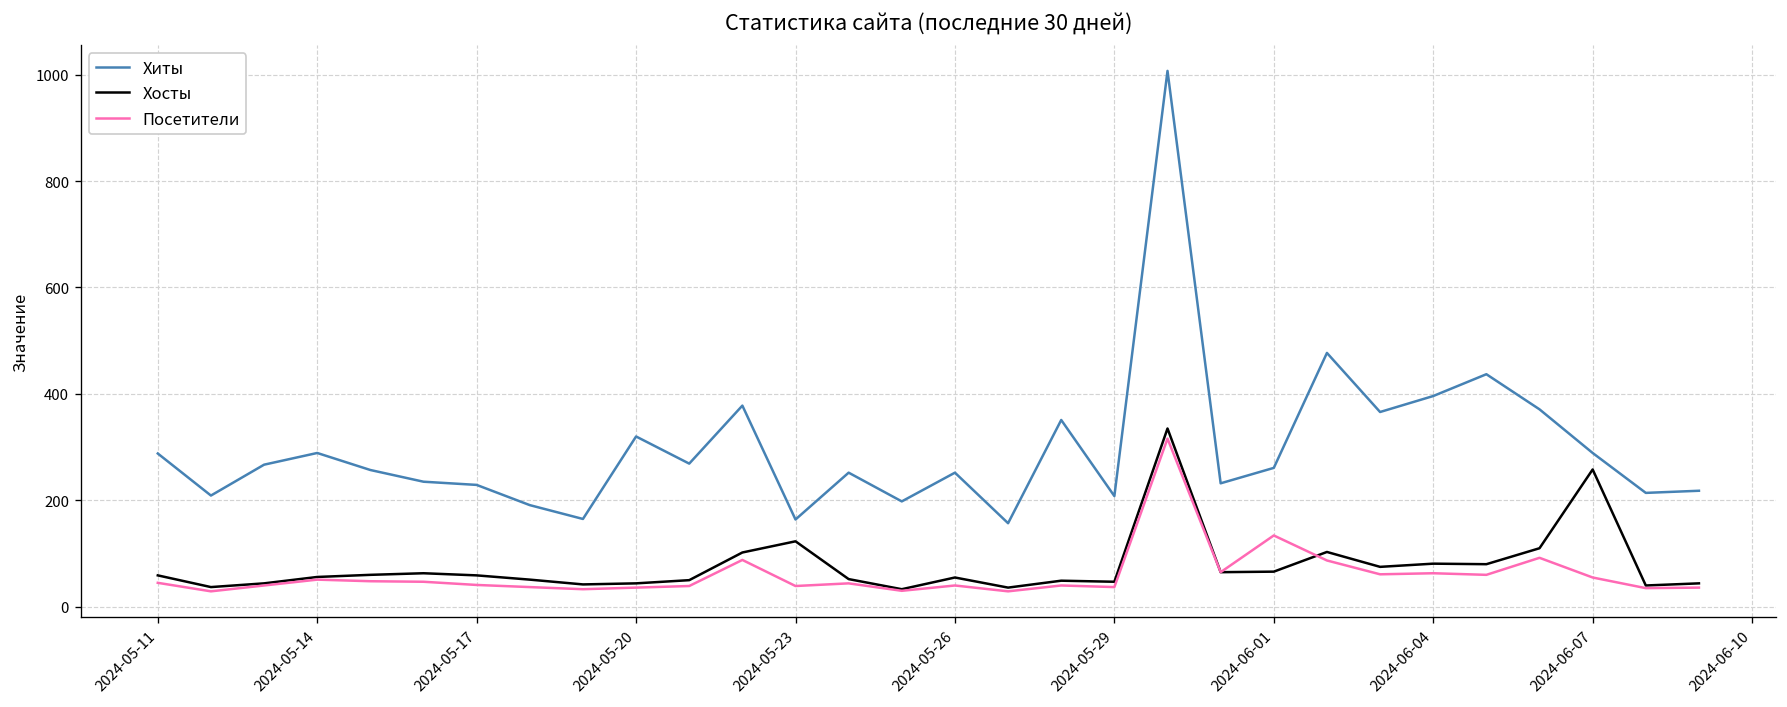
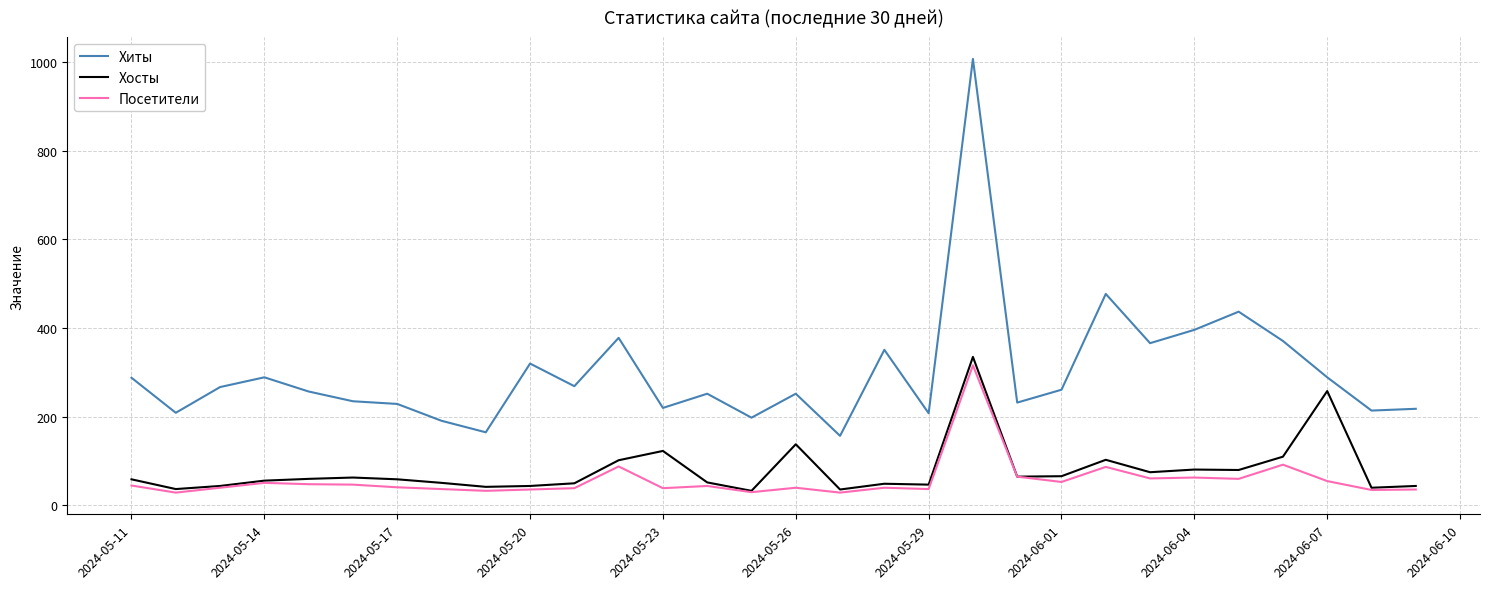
  {
    "Хиты": {
      "2024-05-11": 290,
      "2024-05-14": 290,
      "2024-05-17": 230,
      "2024-05-20": 320,
-     "2024-05-23": 160,
+     "2024-05-23": 220,
      "2024-05-26": 250,
      "2024-05-29": 210,
      "2024-06-01": 260,
      "2024-06-04": 400,
      "2024-06-07": 290
    },
    "Хосты": {
      "2024-05-11": 60,
      "2024-05-17": 60,
      "2024-05-20": 40,
      "2024-05-23": 120,
-     "2024-05-26": 60,
+     "2024-05-26": 140,
      "2024-05-29": 50,
      "2024-06-01": 70,
      "2024-06-04": 80,
      "2024-06-07": 260
    },
    "Посетители": {
      "2024-05-11": 50,
      "2024-05-17": 40,
      "2024-05-20": 40,
      "2024-05-23": 40,
      "2024-05-26": 40,
      "2024-05-29": 40,
-     "2024-06-01": 130,
+     "2024-06-01": 50,
      "2024-06-04": 60,
      "2024-06-07": 60
    }
  }
